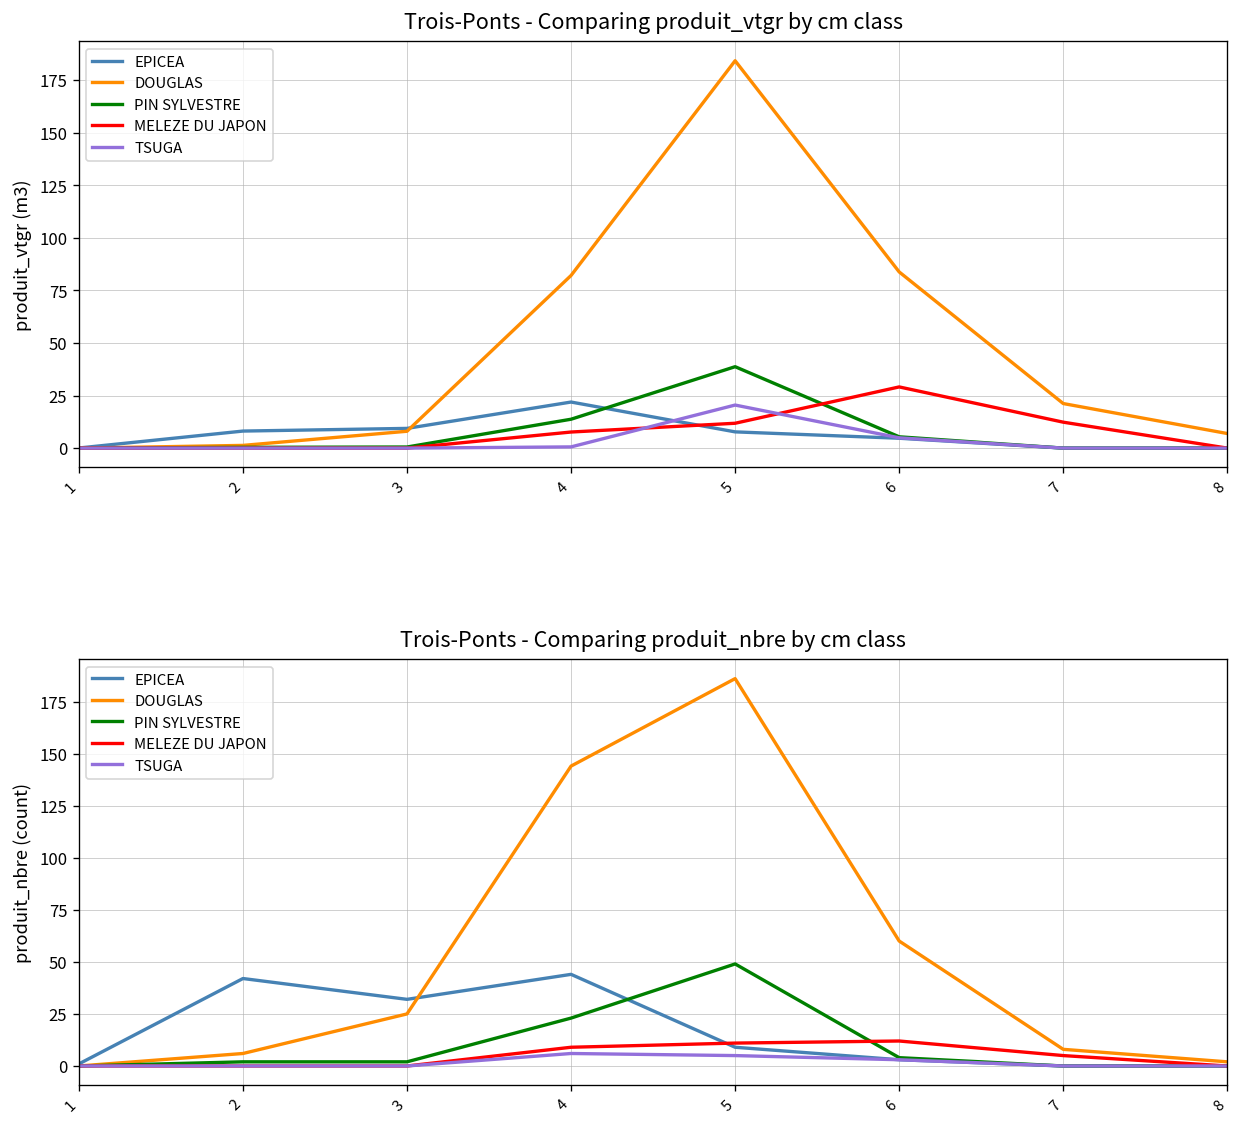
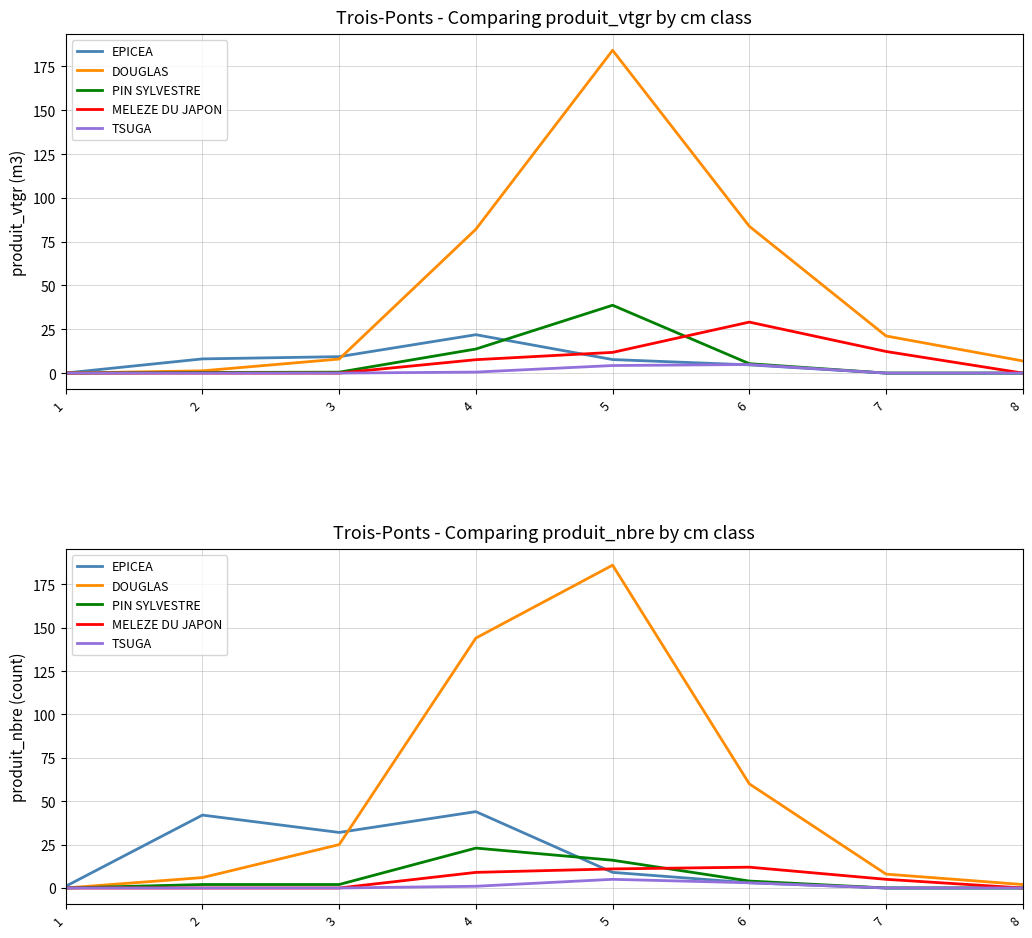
  {
    "Trois-Ponts - Comparing produit_vtgr by cm class": {
      "EPICEA": {
        "2": 8,
        "4": 22,
        "5": 8
      },
      "DOUGLAS": {
        "4": 82,
        "5": 184,
        "6": 84,
        "7": 21,
        "8": 7
      },
      "PIN SYLVESTRE": {
        "4": 14,
        "5": 39
      },
      "MELEZE DU JAPON": {
        "4": 8,
        "5": 12,
        "6": 29,
        "7": 12
      },
      "TSUGA": {
        "4": 1,
-       "5": 20
+       "5": 4
      }
    },
    "Trois-Ponts - Comparing produit_nbre by cm class": {
      "EPICEA": {
        "2": 42,
        "3": 32,
        "4": 44,
        "5": 9
      },
      "DOUGLAS": {
        "2": 6,
        "3": 25,
        "4": 144,
        "5": 186,
        "6": 60,
        "7": 8,
        "8": 2
      },
      "PIN SYLVESTRE": {
        "2": 2,
        "3": 2,
        "4": 23,
-       "5": 49
+       "5": 16
      },
      "MELEZE DU JAPON": {
        "4": 9,
        "5": 11,
        "6": 12,
        "7": 5
      },
      "TSUGA": {
-       "4": 6,
+       "4": 1,
        "5": 5
      }
    }
  }
